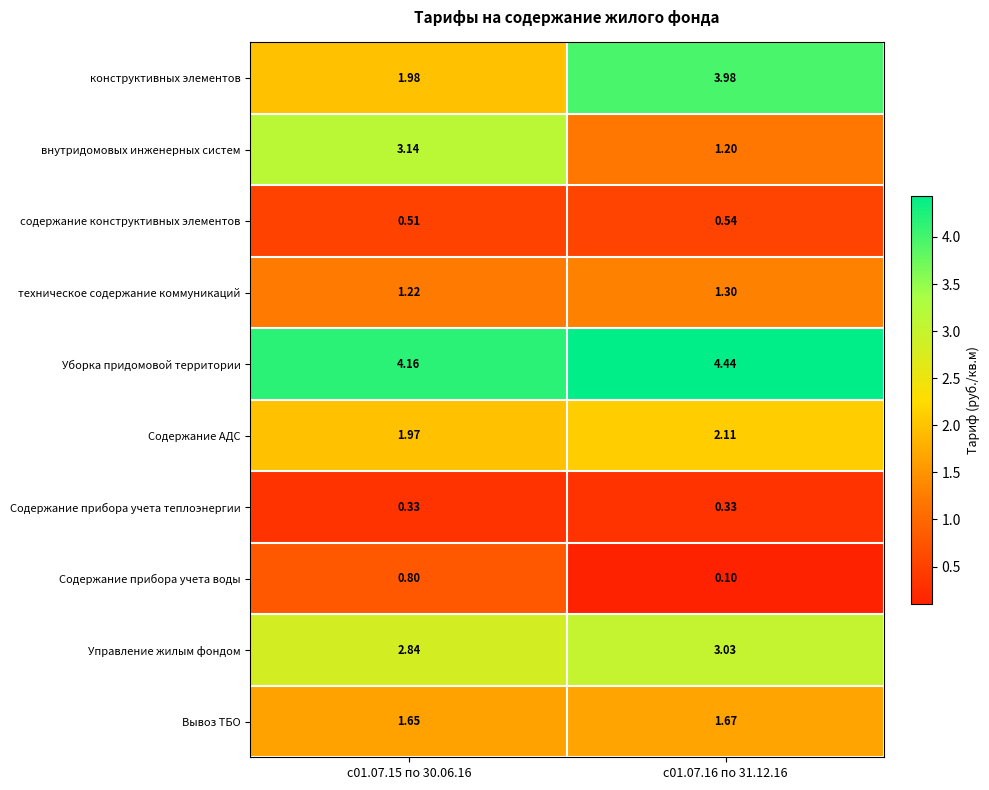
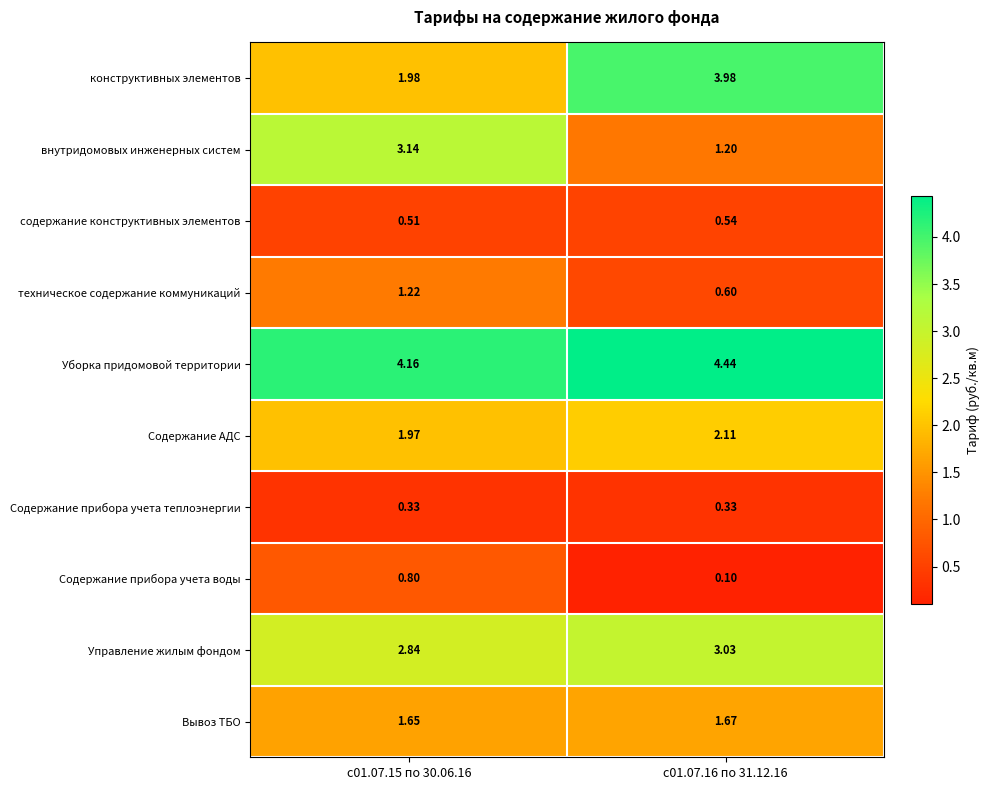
  {
    "конструктивных элементов": {
      "с01.07.15 по 30.06.16": 1.98,
      "с01.07.16 по 31.12.16": 3.98
    },
    "внутридомовых инженерных систем": {
      "с01.07.15 по 30.06.16": 3.14,
      "с01.07.16 по 31.12.16": 1.20
    },
    "содержание конструктивных элементов": {
      "с01.07.15 по 30.06.16": 0.51,
      "с01.07.16 по 31.12.16": 0.54
    },
    "техническое содержание коммуникаций": {
      "с01.07.15 по 30.06.16": 1.22,
-     "с01.07.16 по 31.12.16": 1.30
+     "с01.07.16 по 31.12.16": 0.60
    },
    "Уборка придомовой территории": {
      "с01.07.15 по 30.06.16": 4.16,
      "с01.07.16 по 31.12.16": 4.44
    },
    "Содержание АДС": {
      "с01.07.15 по 30.06.16": 1.97,
      "с01.07.16 по 31.12.16": 2.11
    },
    "Содержание прибора учета теплоэнергии": {
      "с01.07.15 по 30.06.16": 0.33,
      "с01.07.16 по 31.12.16": 0.33
    },
    "Содержание прибора учета воды": {
      "с01.07.15 по 30.06.16": 0.80,
      "с01.07.16 по 31.12.16": 0.10
    },
    "Управление жилым фондом": {
      "с01.07.15 по 30.06.16": 2.84,
      "с01.07.16 по 31.12.16": 3.03
    },
    "Вывоз ТБО": {
      "с01.07.15 по 30.06.16": 1.65,
      "с01.07.16 по 31.12.16": 1.67
    }
  }
